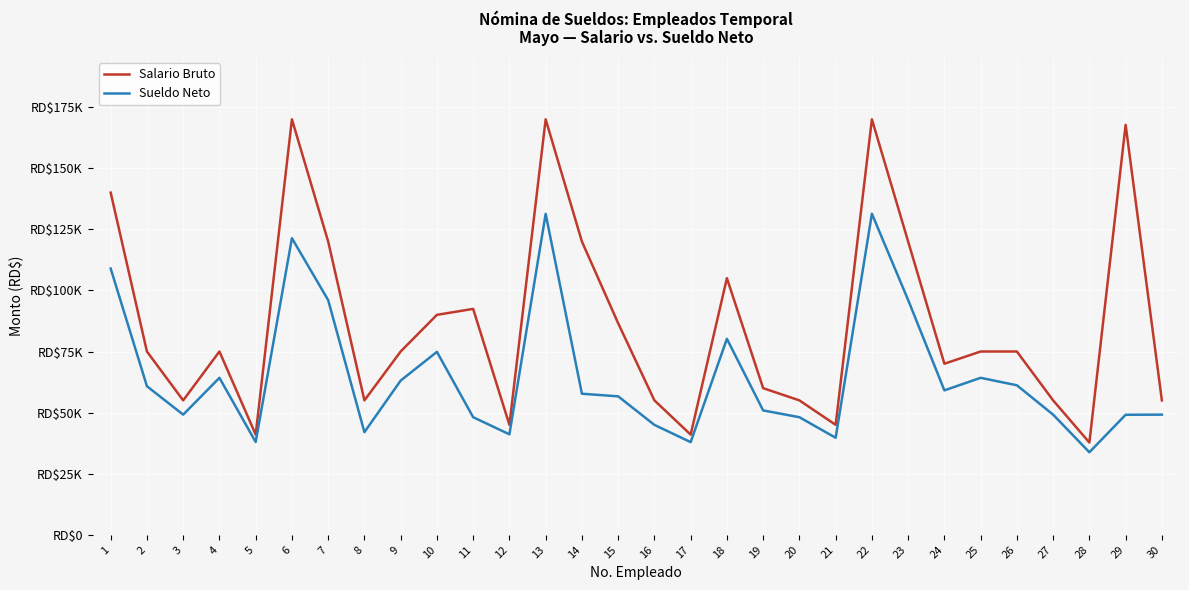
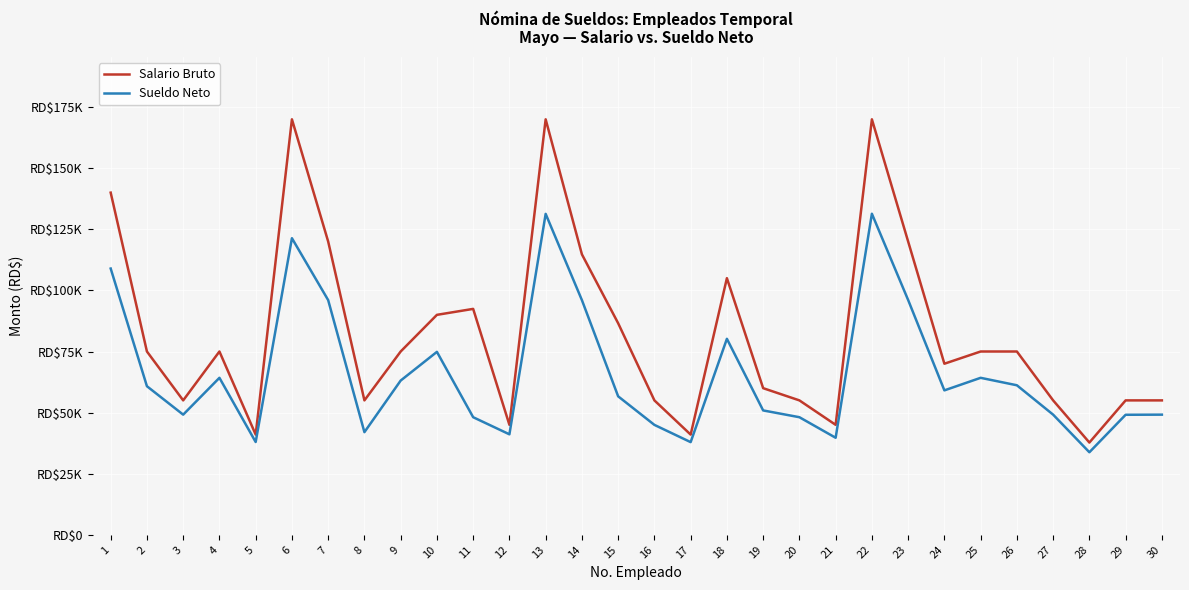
  {
    "Salario Bruto": {
      "1": "RD$140000",
      "2": "RD$75000",
      "3": "RD$55000",
      "4": "RD$75000",
      "5": "RD$41000",
      "6": "RD$170000",
      "7": "RD$120000",
      "8": "RD$55000",
      "9": "RD$75000",
      "10": "RD$90000",
      "11": "RD$92000",
      "12": "RD$45000",
      "13": "RD$170000",
-     "14": "RD$120000",
+     "14": "RD$115000",
      "15": "RD$87000",
      "16": "RD$55000",
      "17": "RD$41000",
      "18": "RD$105000",
      "19": "RD$60000",
      "20": "RD$55000",
      "21": "RD$45000",
      "22": "RD$170000",
      "23": "RD$120000",
      "24": "RD$70000",
      "25": "RD$75000",
      "26": "RD$75000",
      "27": "RD$55000",
      "28": "RD$38000",
-     "29": "RD$168000",
+     "29": "RD$55000",
      "30": "RD$55000"
    },
    "Sueldo Neto": {
      "1": "RD$109000",
      "2": "RD$61000",
      "3": "RD$49000",
      "4": "RD$64000",
      "5": "RD$38000",
      "6": "RD$121000",
      "7": "RD$96000",
      "8": "RD$42000",
      "9": "RD$63000",
      "10": "RD$75000",
      "11": "RD$48000",
      "12": "RD$41000",
      "13": "RD$131000",
-     "14": "RD$58000",
+     "14": "RD$96000",
      "15": "RD$57000",
      "16": "RD$45000",
      "17": "RD$38000",
      "18": "RD$80000",
      "19": "RD$51000",
      "20": "RD$48000",
      "21": "RD$40000",
      "22": "RD$131000",
      "23": "RD$96000",
      "24": "RD$59000",
      "25": "RD$64000",
      "26": "RD$61000",
      "27": "RD$49000",
      "28": "RD$34000",
      "29": "RD$49000",
      "30": "RD$49000"
    }
  }
